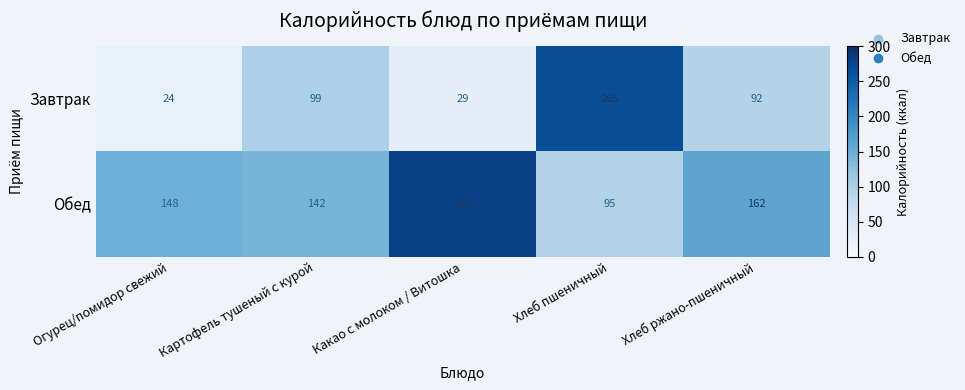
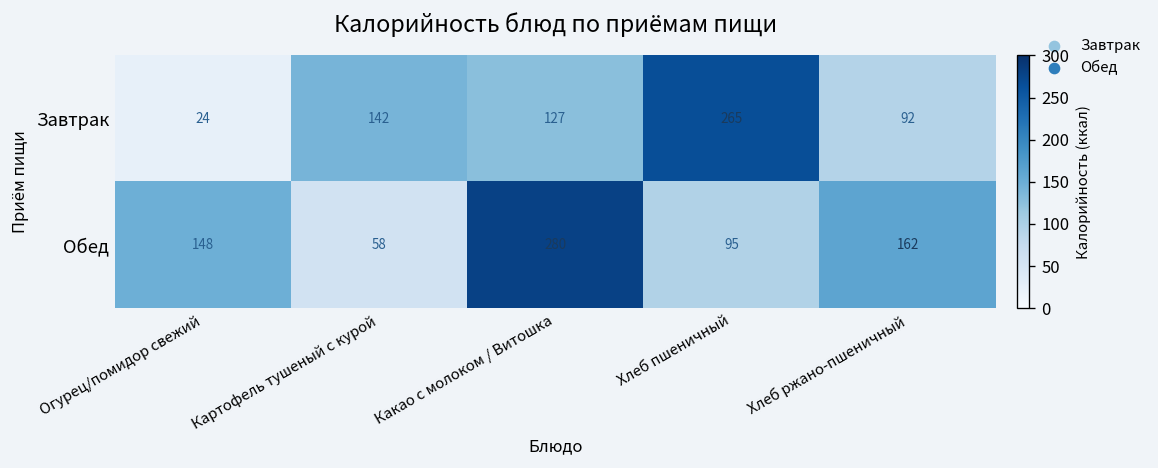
  {
    "Завтрак": {
      "Огурец/помидор свежий": 24,
-     "Картофель тушеный с курой": 99,
-     "Какао с молоком / Витошка": 29,
+     "Картофель тушеный с курой": 142,
+     "Какао с молоком / Витошка": 127,
      "Хлеб пшеничный": 265,
      "Хлеб ржано-пшеничный": 92
    },
    "Обед": {
      "Огурец/помидор свежий": 148,
-     "Картофель тушеный с курой": 142,
+     "Картофель тушеный с курой": 58,
      "Хлеб пшеничный": 95,
      "Хлеб ржано-пшеничный": 162
    }
  }
